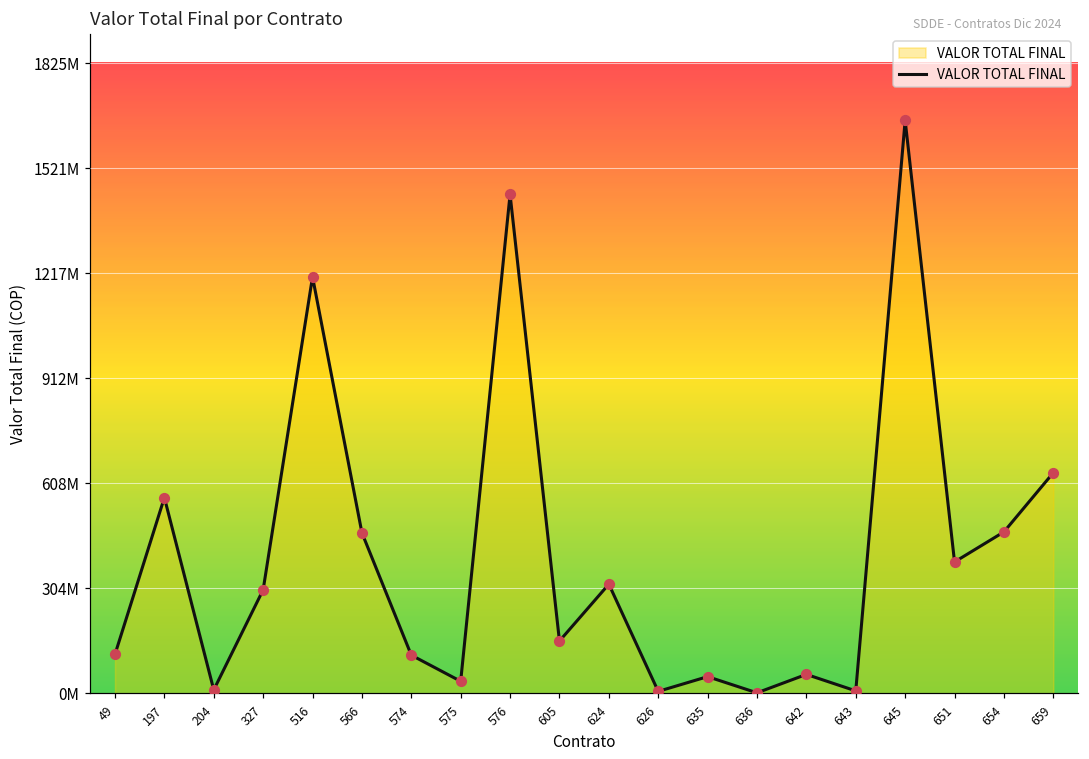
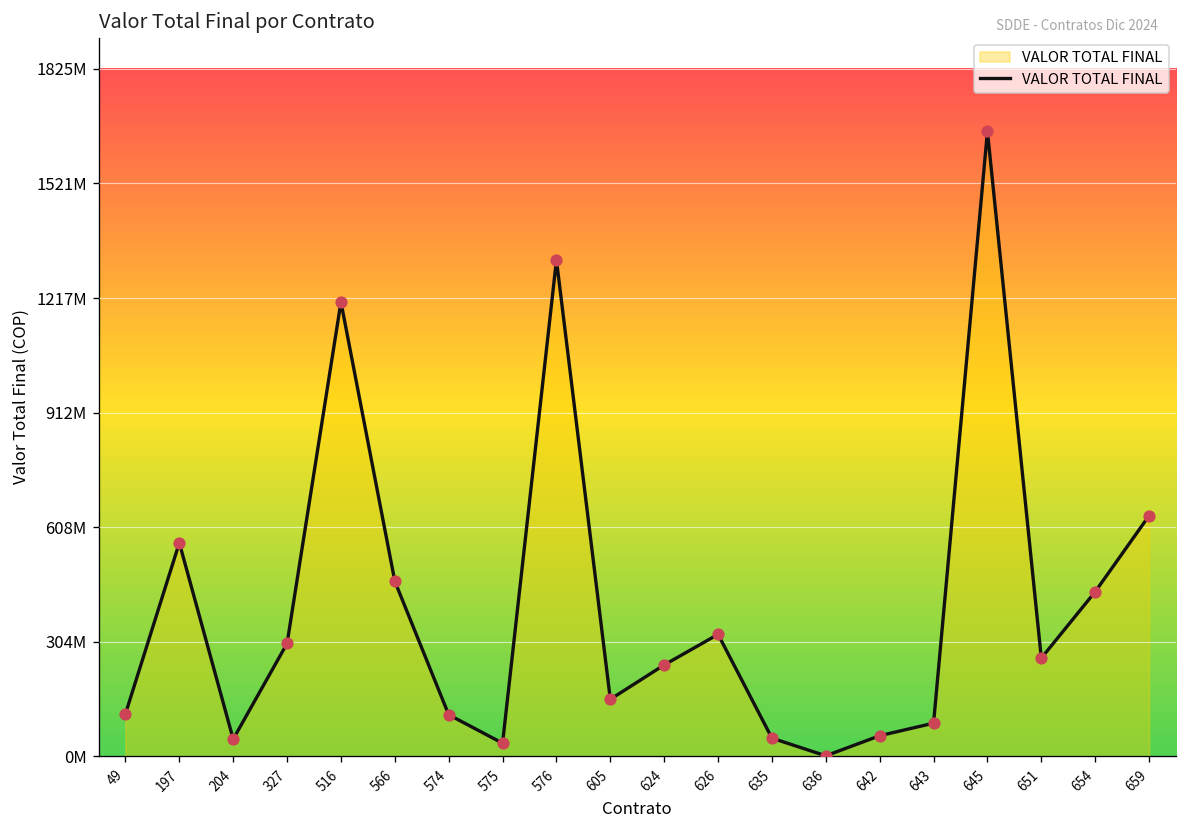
  {
    "49": 110000000,
    "197": 570000000,
-   "204": 10000000,
+   "204": 50000000,
    "327": 300000000,
    "516": 1210000000,
    "566": 470000000,
    "574": 110000000,
    "575": 40000000,
-   "576": 1440000000,
+   "576": 1320000000,
    "605": 150000000,
-   "624": 320000000,
-   "626": 10000000,
+   "624": 240000000,
+   "626": 320000000,
    "635": 50000000,
    "636": 0,
    "642": 60000000,
-   "643": 10000000,
+   "643": 90000000,
    "645": 1660000000,
-   "651": 380000000,
-   "654": 470000000,
+   "651": 260000000,
+   "654": 440000000,
    "659": 640000000
  }
